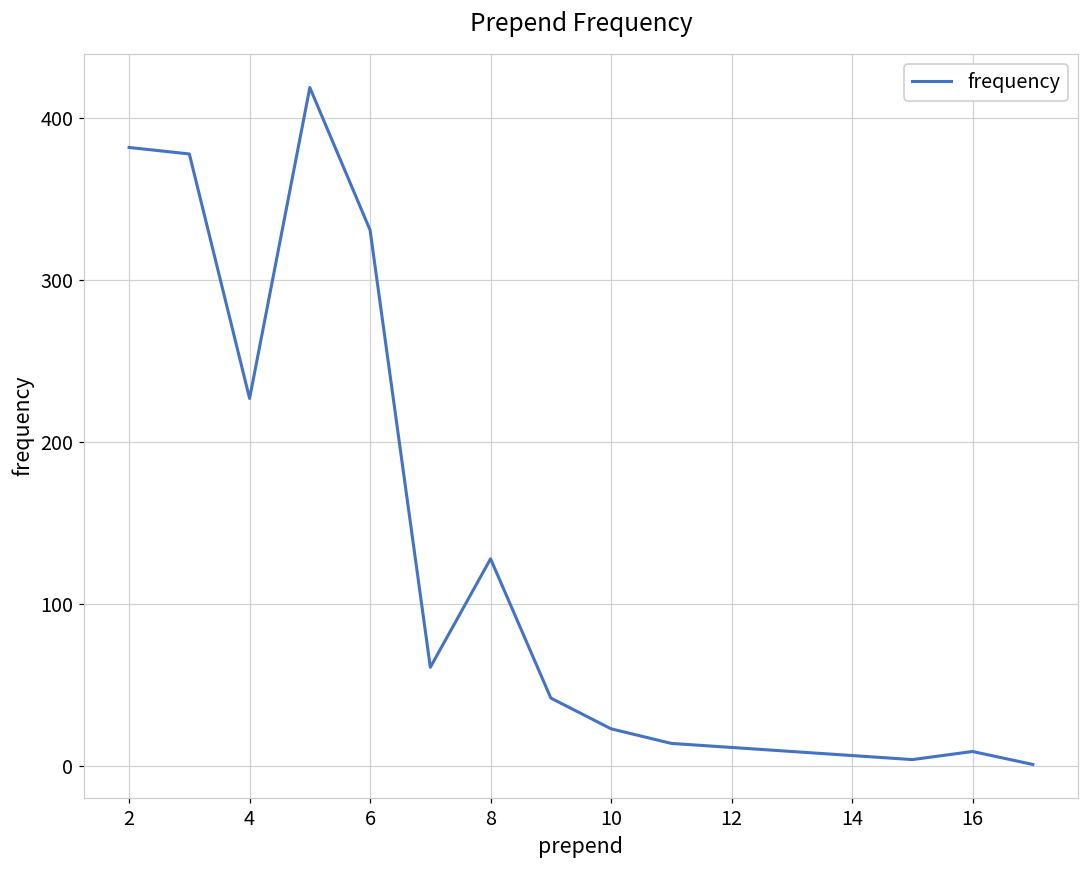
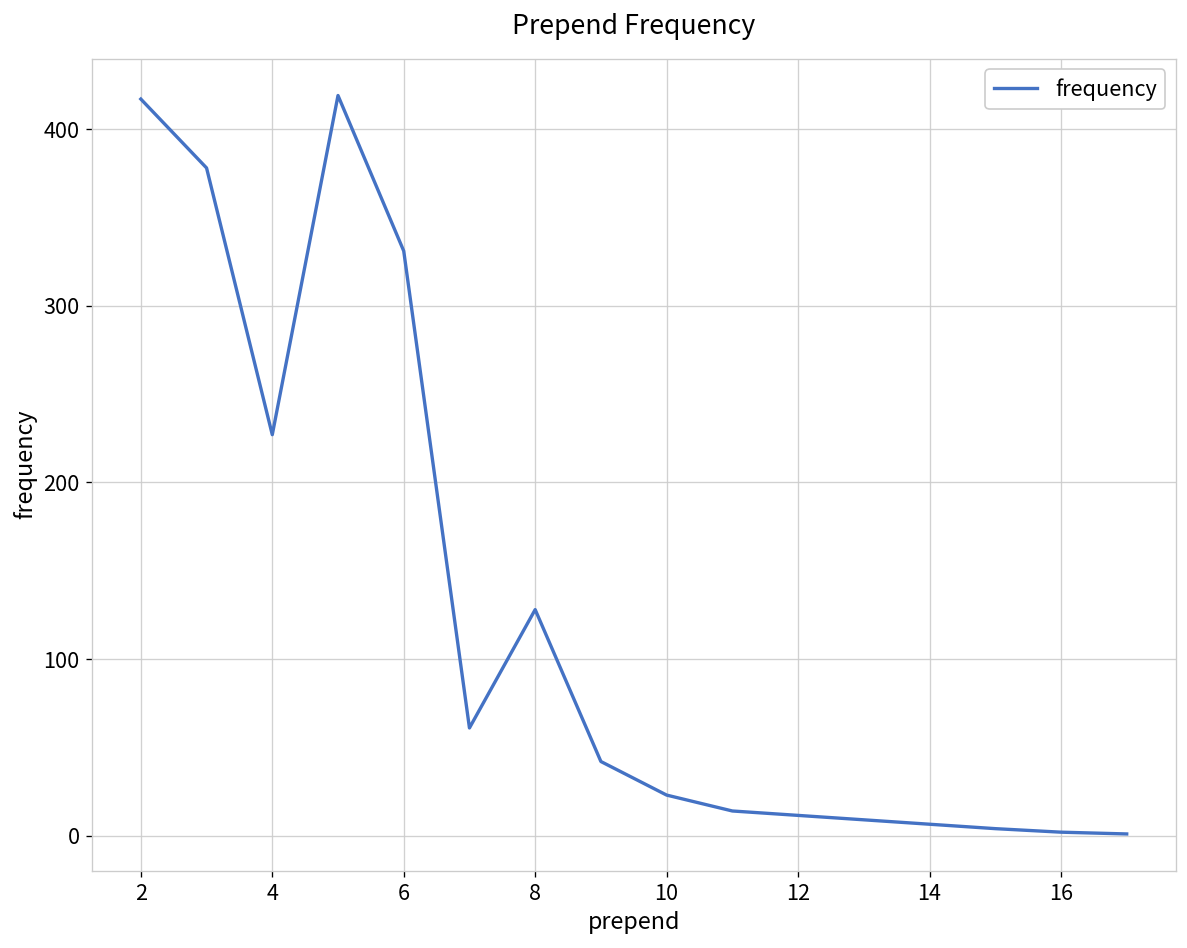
  {
-   "2": 382,
+   "2": 417,
    "4": 227,
    "6": 331,
    "8": 128,
    "10": 23,
-   "16": 9
+   "16": 2
  }
